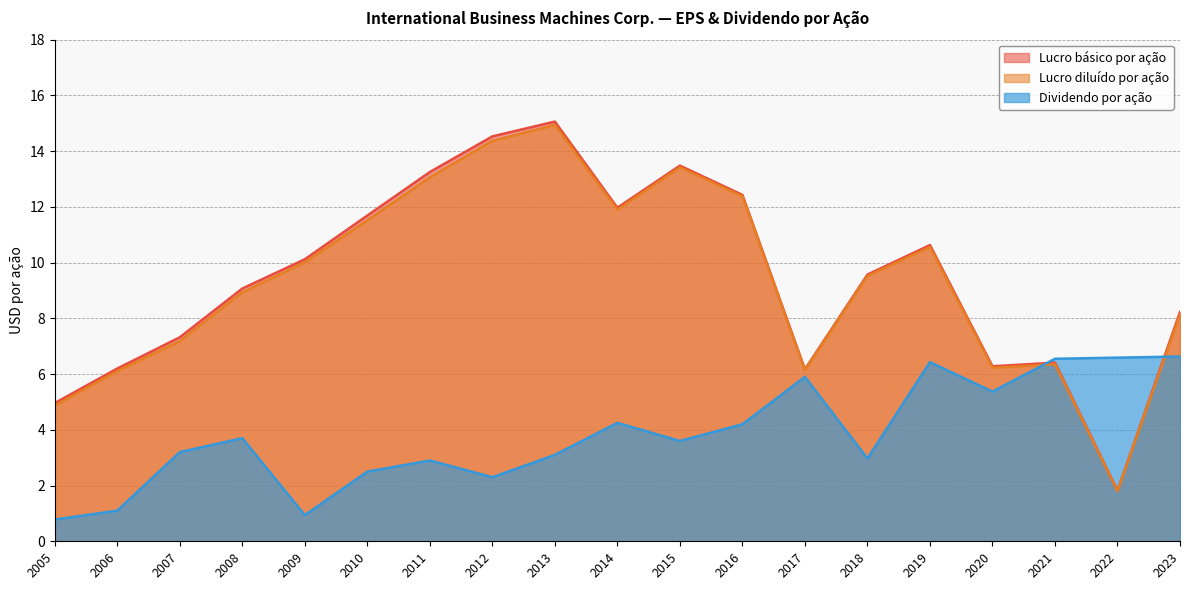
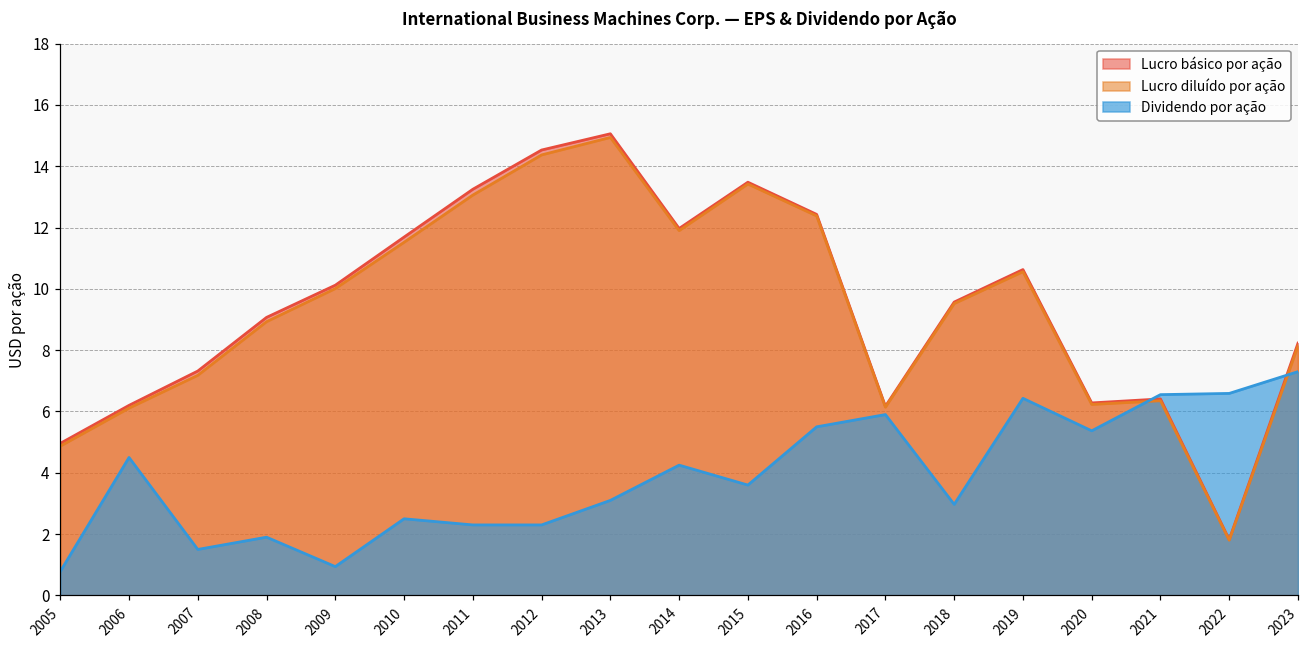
  {
    "Dividendo por ação": {
      "2005": 0.8,
-     "2006": 1.1,
-     "2007": 3.2,
-     "2008": 3.7,
+     "2006": 4.5,
+     "2007": 1.5,
+     "2008": 1.9,
      "2009": 0.9,
      "2010": 2.5,
-     "2011": 2.9,
+     "2011": 2.3,
      "2012": 2.3,
      "2013": 3.1,
      "2014": 4.3,
      "2015": 3.6,
-     "2016": 4.2,
+     "2016": 5.5,
      "2017": 5.9,
      "2018": 3.0,
      "2019": 6.4,
      "2020": 5.4,
      "2021": 6.6,
      "2022": 6.6,
-     "2023": 6.6
+     "2023": 7.3
    }
  }
